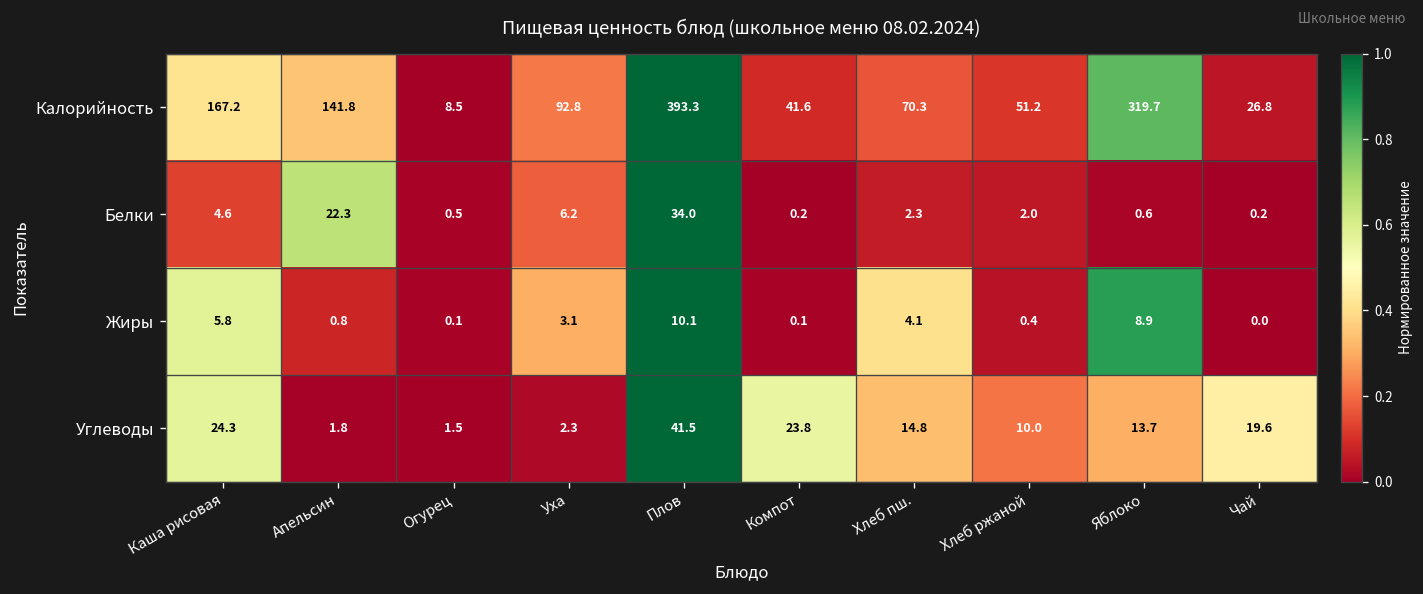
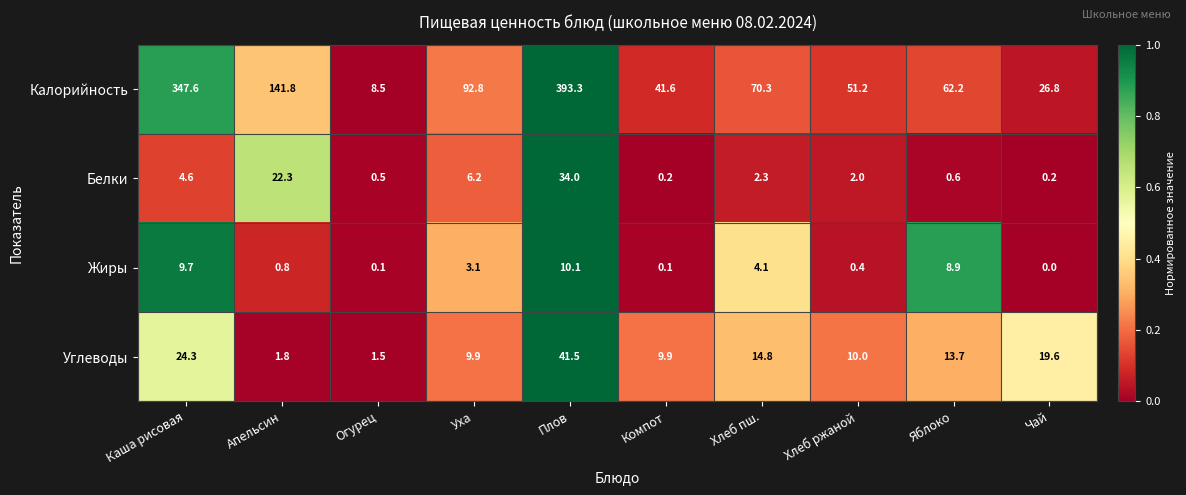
  {
    "Калорийность": {
-     "Каша рисовая": 167.2,
+     "Каша рисовая": 347.6,
      "Апельсин": 141.8,
      "Огурец": 8.5,
      "Уха": 92.8,
      "Плов": 393.3,
      "Компот": 41.6,
      "Хлеб пш.": 70.3,
      "Хлеб ржаной": 51.2,
-     "Яблоко": 319.7,
+     "Яблоко": 62.2,
      "Чай": 26.8
    },
    "Белки": {
      "Каша рисовая": 4.6,
      "Апельсин": 22.3,
      "Огурец": 0.5,
      "Уха": 6.2,
      "Плов": 34.0,
      "Компот": 0.2,
      "Хлеб пш.": 2.3,
      "Хлеб ржаной": 2.0,
      "Яблоко": 0.6,
      "Чай": 0.2
    },
    "Жиры": {
-     "Каша рисовая": 5.8,
+     "Каша рисовая": 9.7,
      "Апельсин": 0.8,
      "Огурец": 0.1,
      "Уха": 3.1,
      "Плов": 10.1,
      "Компот": 0.1,
      "Хлеб пш.": 4.1,
      "Хлеб ржаной": 0.4,
      "Яблоко": 8.9,
      "Чай": 0.0
    },
    "Углеводы": {
      "Каша рисовая": 24.3,
      "Апельсин": 1.8,
      "Огурец": 1.5,
-     "Уха": 2.3,
+     "Уха": 9.9,
      "Плов": 41.5,
-     "Компот": 23.8,
+     "Компот": 9.9,
      "Хлеб пш.": 14.8,
      "Хлеб ржаной": 10.0,
      "Яблоко": 13.7,
      "Чай": 19.6
    }
  }
